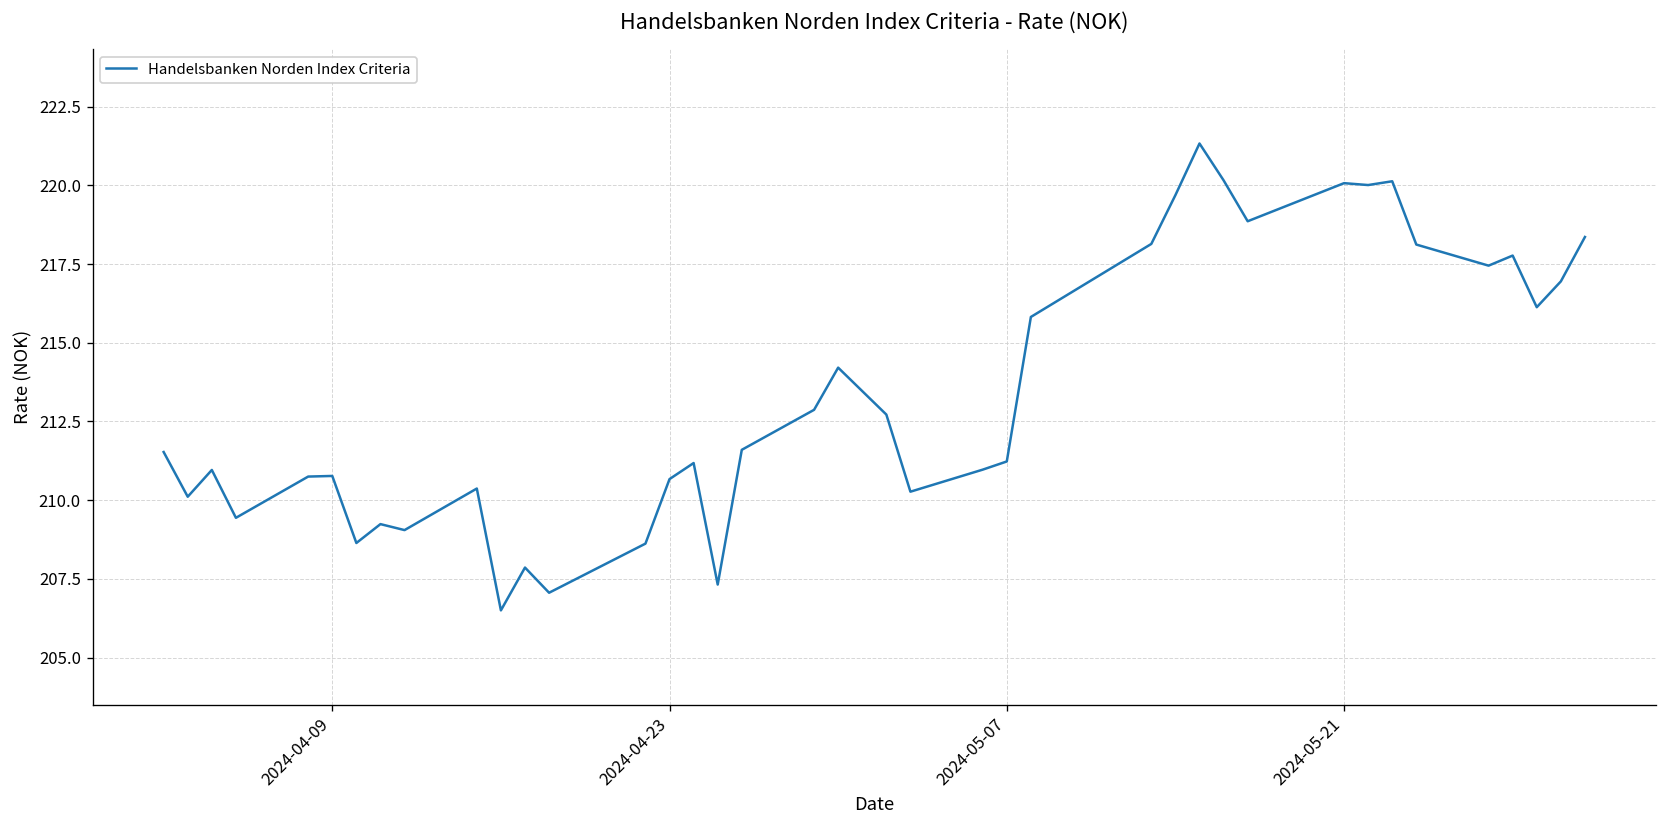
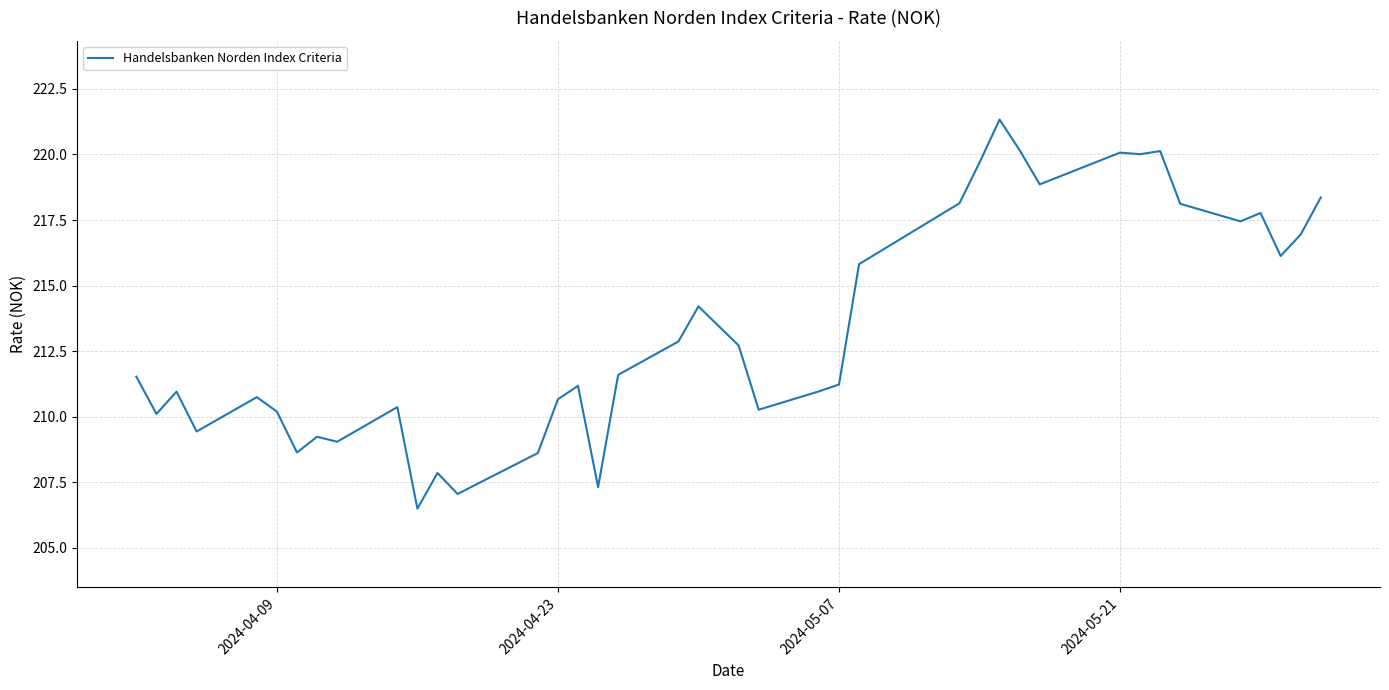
  {
-   "2024-04-09": 210.8,
+   "2024-04-09": 210.2,
    "2024-04-23": 210.7,
    "2024-05-07": 211.2,
    "2024-05-21": 220.1
  }
